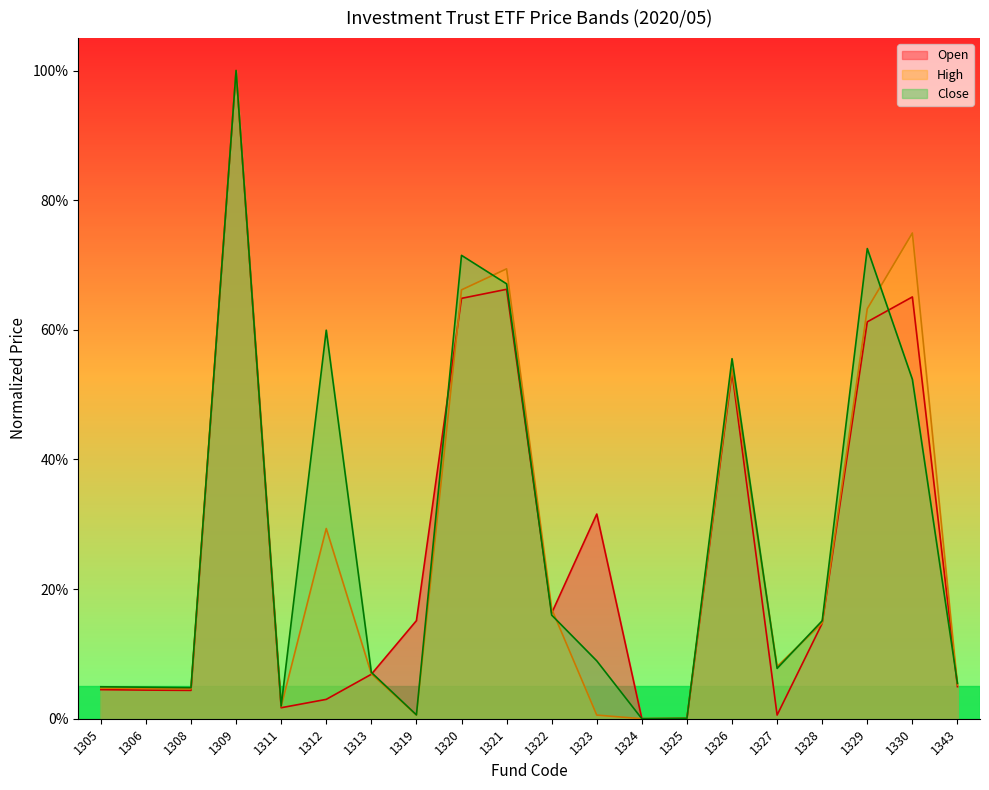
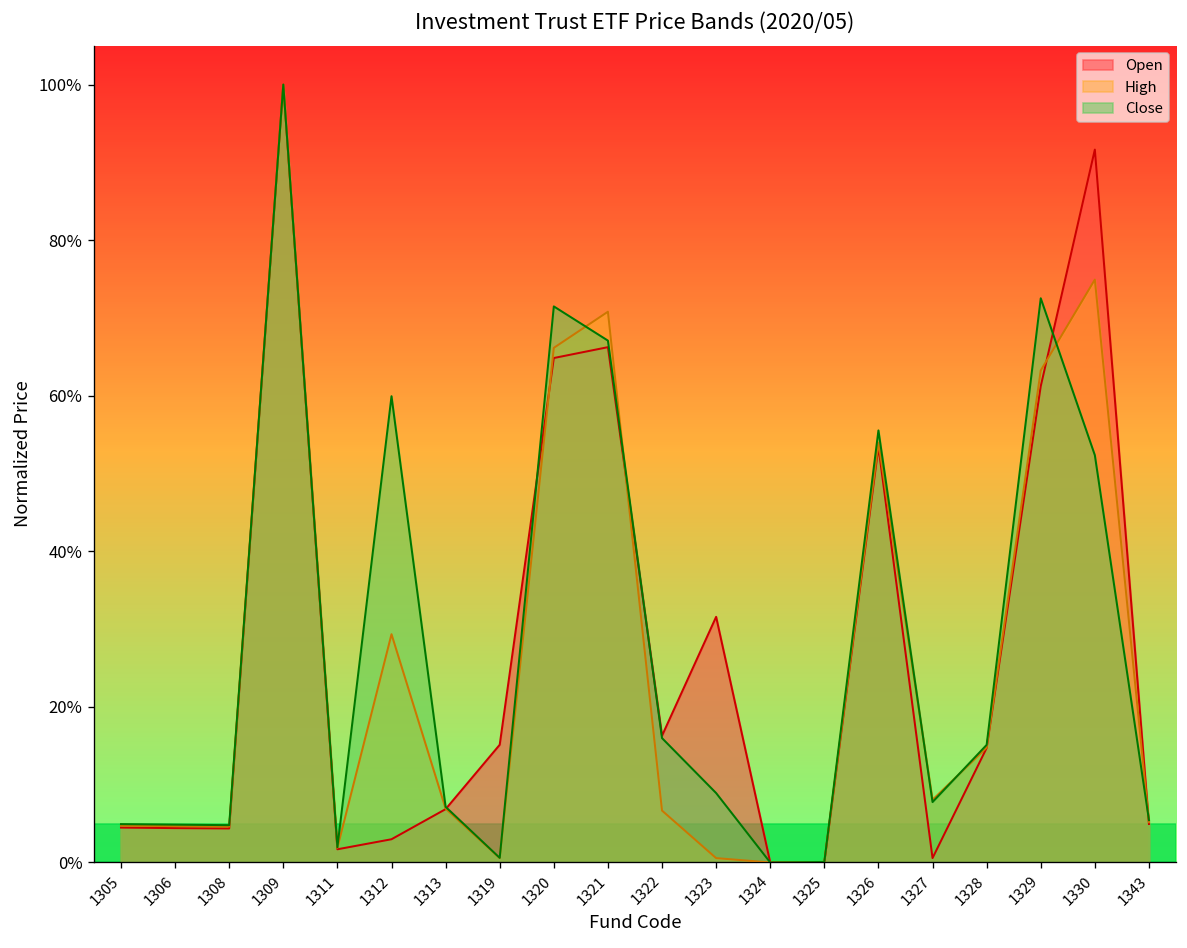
  {
    "Open": {
      "1319": "15%",
      "1320": "65%",
      "1321": "66%",
      "1323": "32%",
      "1326": "53%",
      "1329": "61%",
-     "1330": "65%"
+     "1330": "92%"
    },
    "High": {
      "1312": "29%",
      "1320": "66%",
-     "1321": "69%",
-     "1322": "17%",
+     "1321": "71%",
+     "1322": "7%",
      "1326": "54%",
      "1329": "63%",
      "1330": "75%"
    },
    "Close": {
      "1312": "60%",
      "1320": "71%",
      "1321": "67%",
      "1323": "9%",
      "1326": "56%",
      "1329": "73%",
      "1330": "52%"
    }
  }
